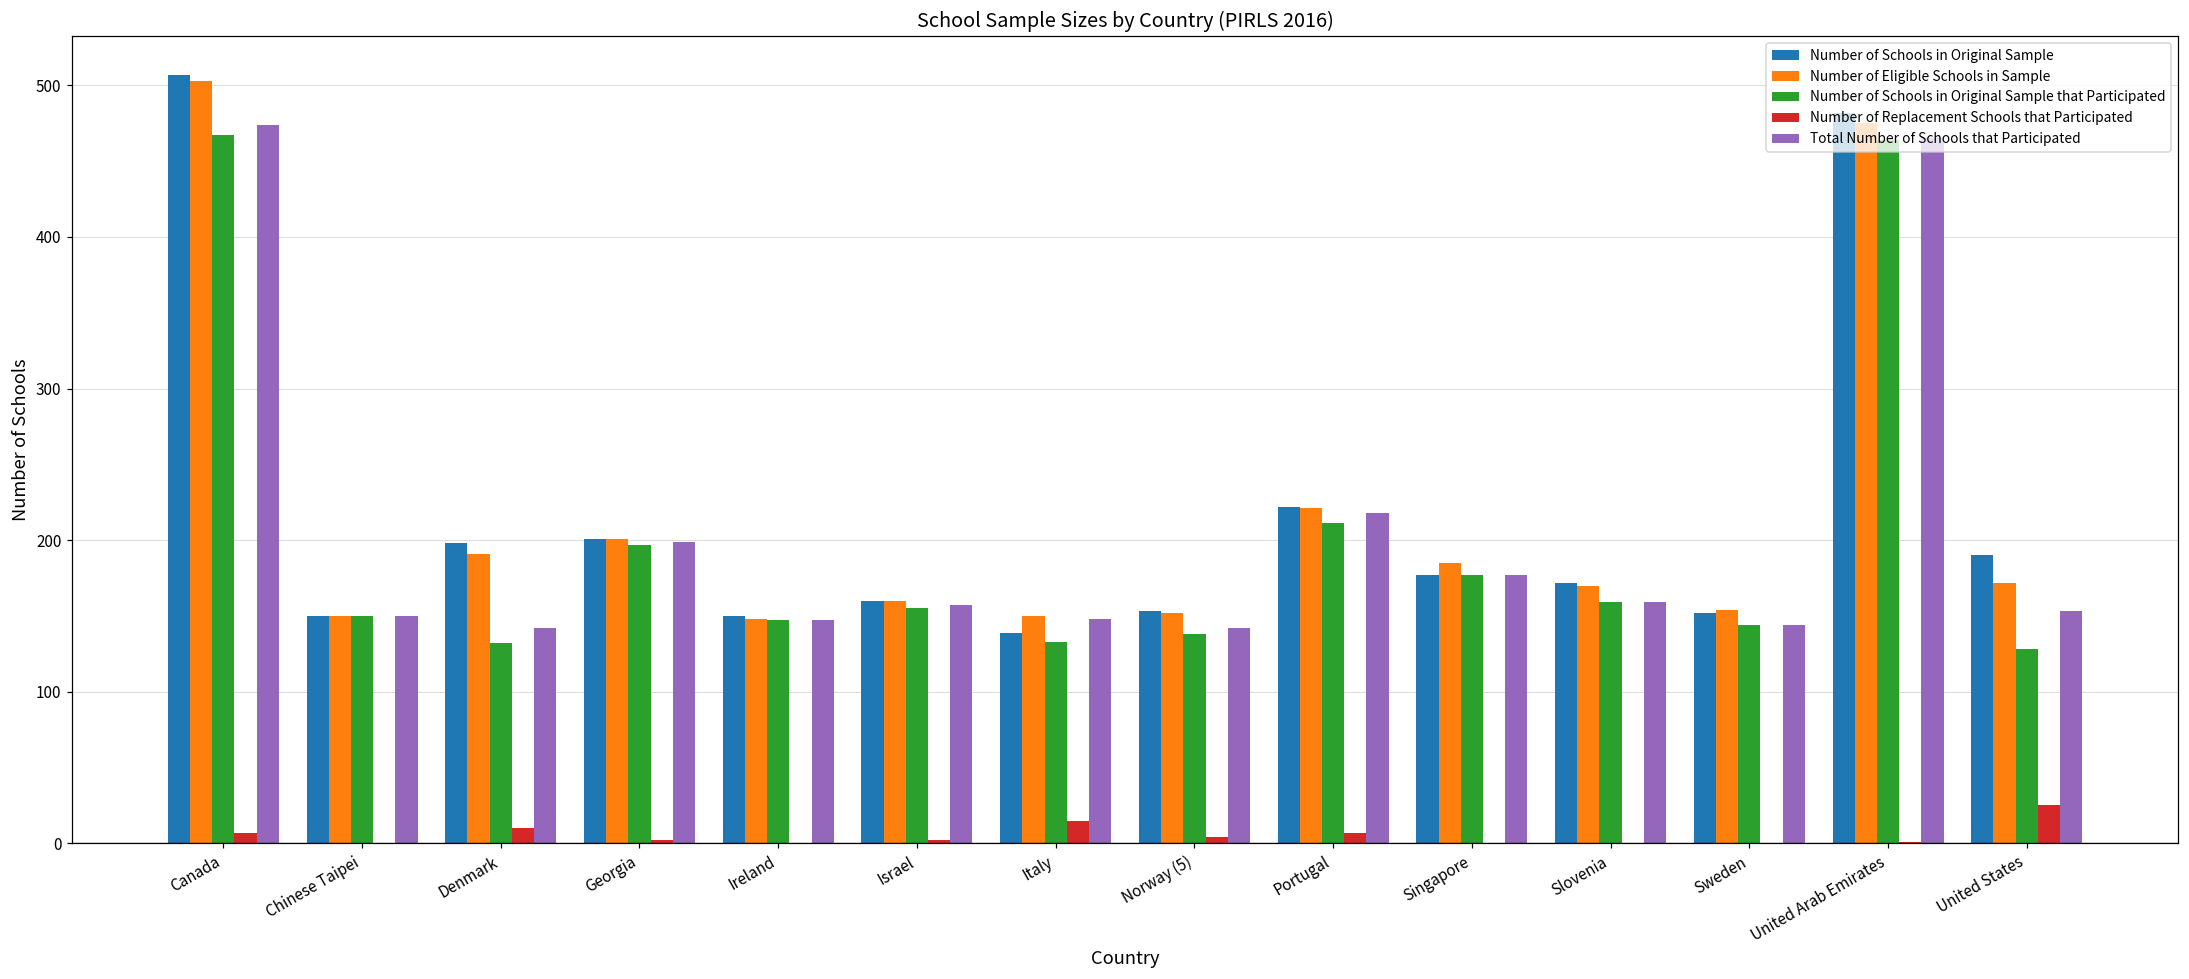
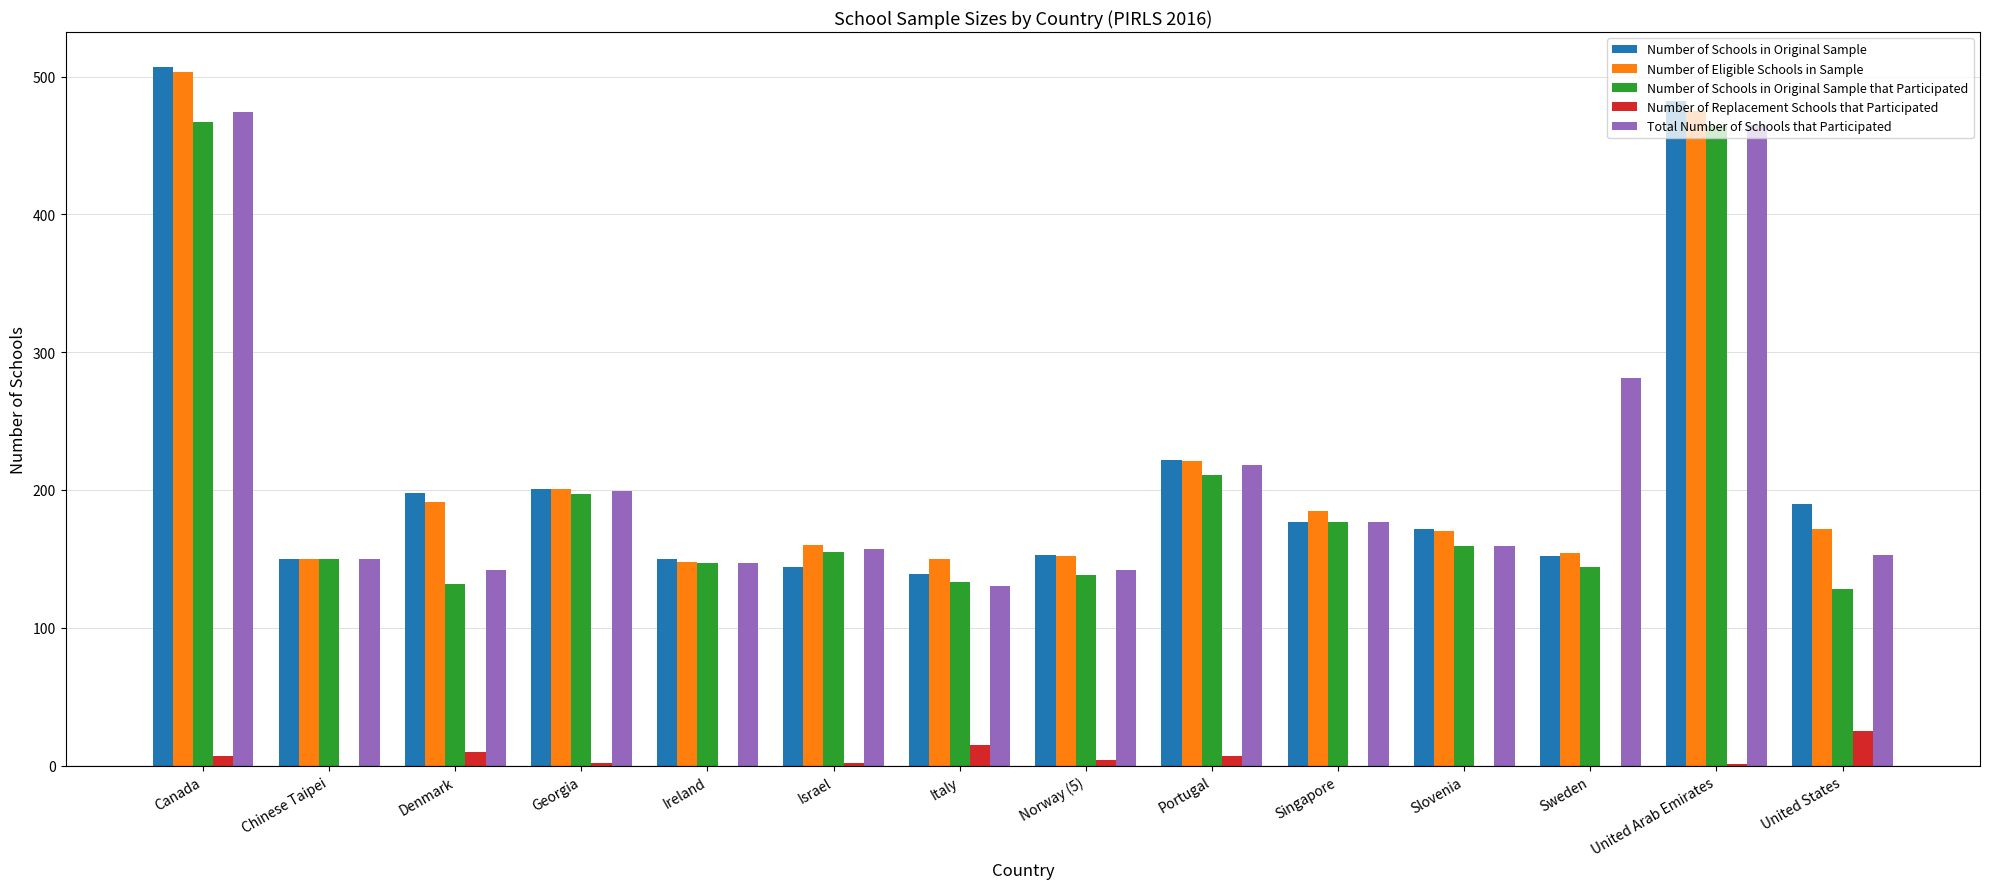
  {
    "Number of Schools in Original Sample": {
      "Canada": 507,
      "Chinese Taipei": 150,
      "Denmark": 198,
      "Georgia": 201,
      "Ireland": 150,
-     "Israel": 160,
+     "Israel": 144,
      "Italy": 139,
      "Norway (5)": 153,
      "Portugal": 222,
      "Singapore": 177,
      "Slovenia": 172,
      "Sweden": 152,
      "United States": 190
    },
    "Number of Eligible Schools in Sample": {
      "Canada": 503,
      "Chinese Taipei": 150,
      "Denmark": 191,
      "Georgia": 201,
      "Ireland": 148,
      "Israel": 160,
      "Italy": 150,
      "Norway (5)": 152,
      "Portugal": 221,
      "Singapore": 185,
      "Slovenia": 170,
      "Sweden": 154,
      "United States": 172
    },
    "Number of Schools in Original Sample that Participated": {
      "Canada": 467,
      "Chinese Taipei": 150,
      "Denmark": 132,
      "Georgia": 197,
      "Ireland": 147,
      "Israel": 155,
      "Italy": 133,
      "Norway (5)": 138,
      "Portugal": 211,
      "Singapore": 177,
      "Slovenia": 159,
      "Sweden": 144,
      "United States": 128
    },
    "Number of Replacement Schools that Participated": {
      "Canada": 7,
      "Chinese Taipei": 0,
      "Denmark": 10,
      "Georgia": 2,
      "Ireland": 0,
      "Israel": 2,
      "Italy": 15,
      "Norway (5)": 4,
      "Portugal": 7,
      "Singapore": 0,
      "Slovenia": 0,
      "Sweden": 0,
      "United States": 25
    },
    "Total Number of Schools that Participated": {
      "Canada": 474,
      "Chinese Taipei": 150,
      "Denmark": 142,
      "Georgia": 199,
      "Ireland": 147,
      "Israel": 157,
-     "Italy": 148,
+     "Italy": 130,
      "Norway (5)": 142,
      "Portugal": 218,
      "Singapore": 177,
      "Slovenia": 159,
-     "Sweden": 144,
+     "Sweden": 281,
      "United States": 153
    }
  }
